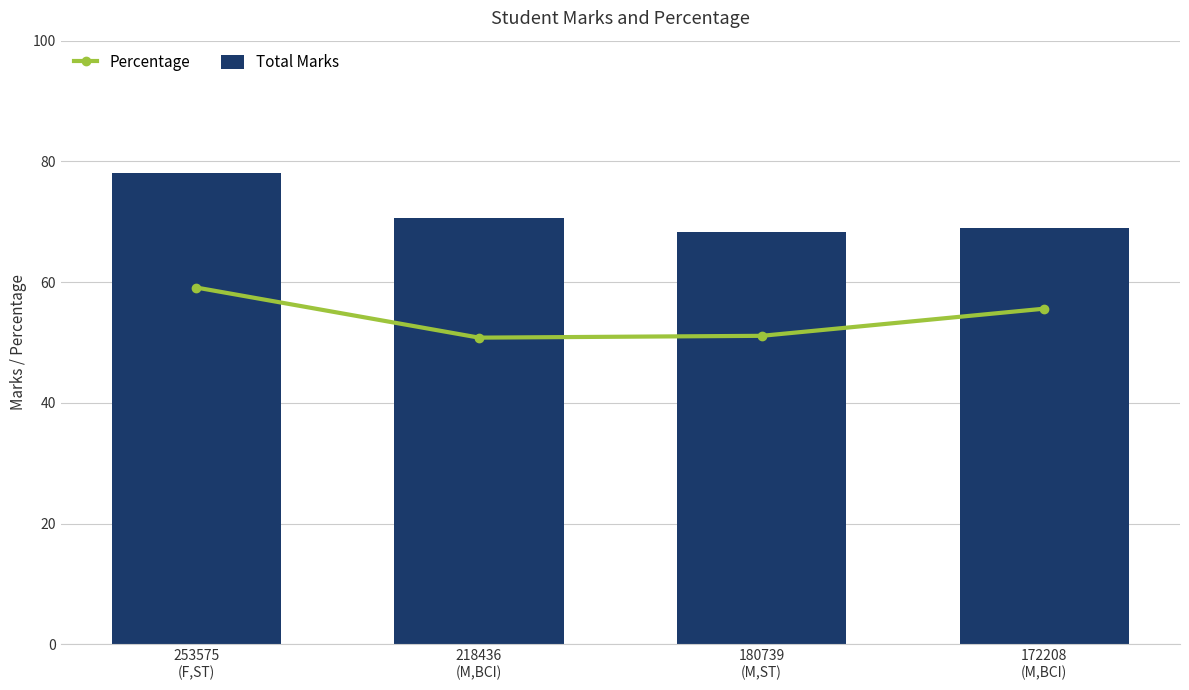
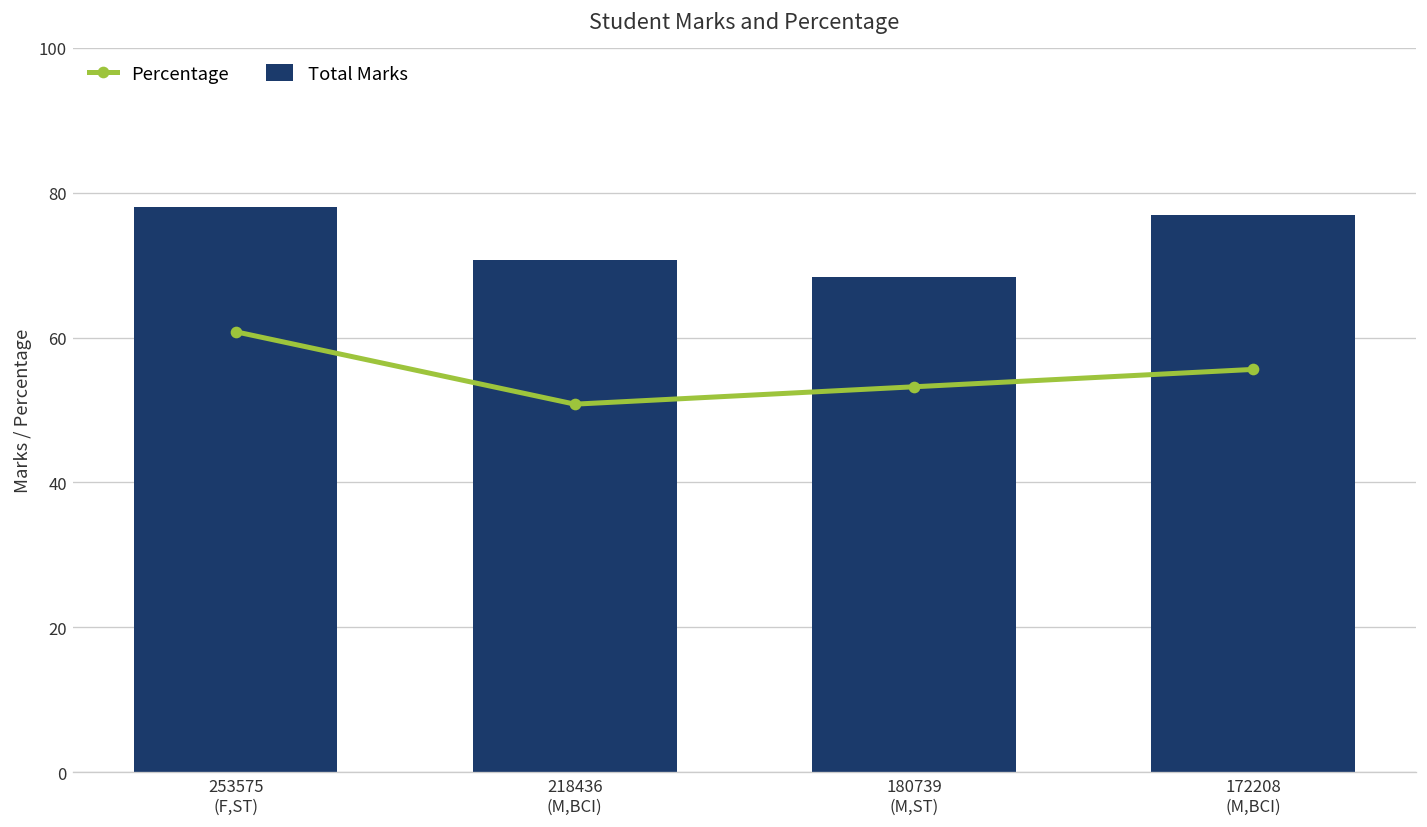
  {
    "Percentage": {
-     "253575 (F,ST)": 59,
+     "253575 (F,ST)": 61,
      "218436 (M,BCI)": 51,
-     "180739 (M,ST)": 51,
+     "180739 (M,ST)": 53,
      "172208 (M,BCI)": 56
    },
    "Total Marks": {
      "253575 (F,ST)": 78,
      "218436 (M,BCI)": 71,
      "180739 (M,ST)": 68,
-     "172208 (M,BCI)": 69
+     "172208 (M,BCI)": 77
    }
  }
